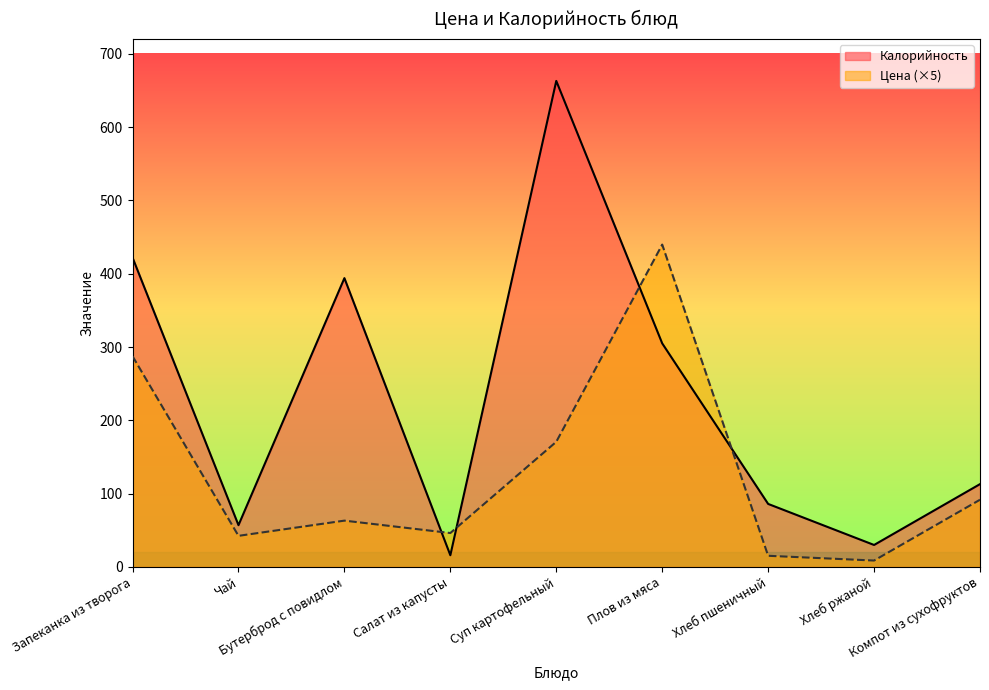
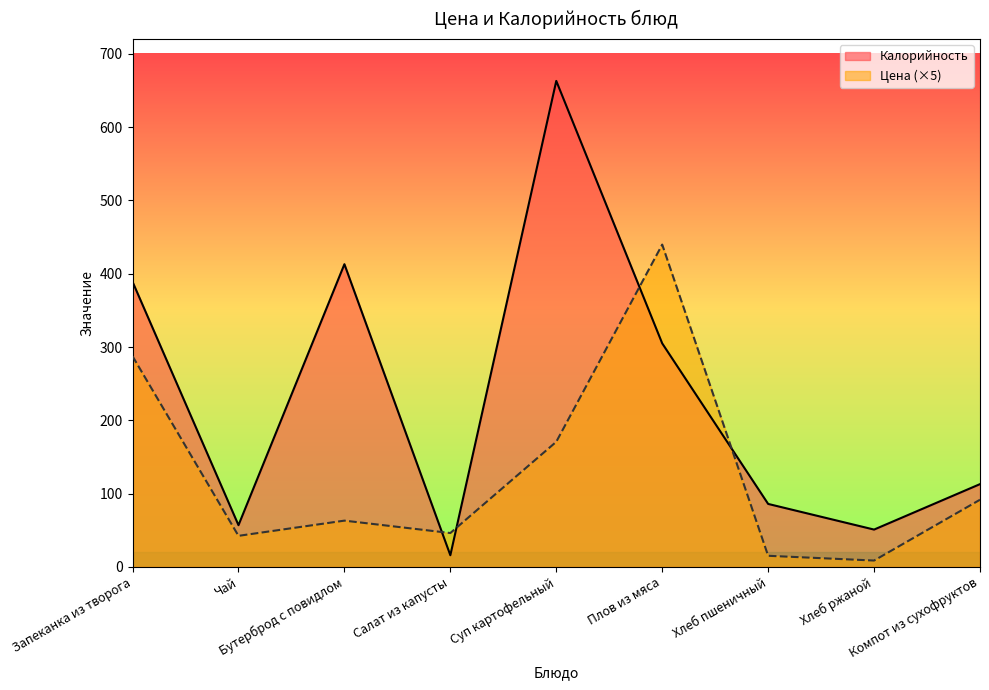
  {
    "Калорийность": {
-     "Запеканка из творога": 420,
+     "Запеканка из творога": 390,
      "Чай": 60,
-     "Бутерброд с повидлом": 390,
+     "Бутерброд с повидлом": 410,
      "Салат из капусты": 20,
      "Суп картофельный": 660,
      "Плов из мяса": 310,
      "Хлеб пшеничный": 90,
-     "Хлеб ржаной": 30,
+     "Хлеб ржаной": 50,
      "Компот из сухофруктов": 110
    },
    "Цена (×5)": {
      "Запеканка из творога": 290,
      "Чай": 40,
      "Бутерброд с повидлом": 60,
      "Салат из капусты": 50,
      "Суп картофельный": 170,
      "Плов из мяса": 440,
      "Хлеб пшеничный": 20,
      "Хлеб ржаной": 10,
      "Компот из сухофруктов": 90
    }
  }
